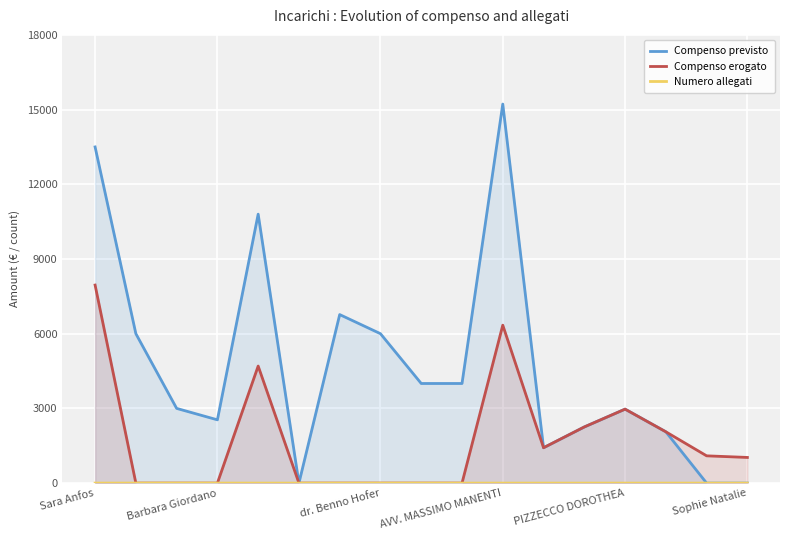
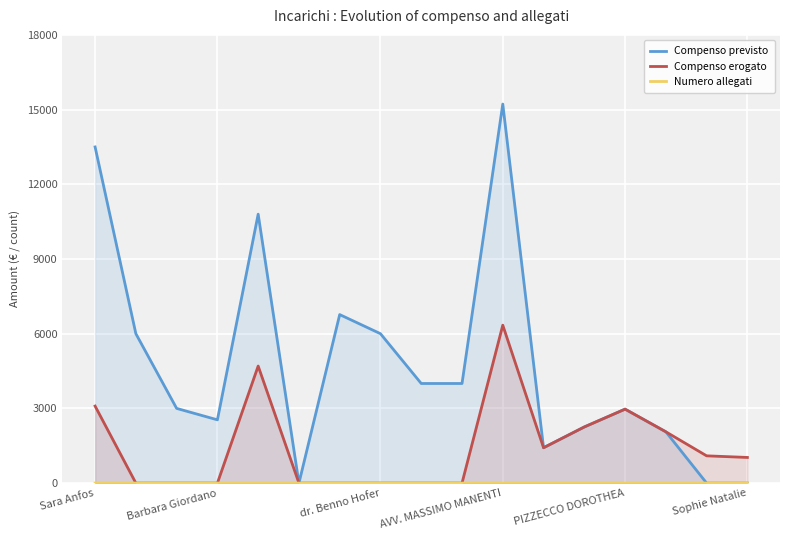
  {
    "Compenso previsto": {
      "Sara Anfos": 13500,
      "Barbara Giordano": 2500,
      "dr. Benno Hofer": 6000,
      "AVV. MASSIMO MANENTI": 15200
    },
    "Compenso erogato": {
-     "Sara Anfos": 8000,
+     "Sara Anfos": 3100,
      "AVV. MASSIMO MANENTI": 6300,
      "Sophie Natalie": 1000
    },
    "Numero allegati": {
      "Sara Anfos": 0,
      "AVV. MASSIMO MANENTI": 0,
      "PIZZECCO DOROTHEA": 0
    }
  }
